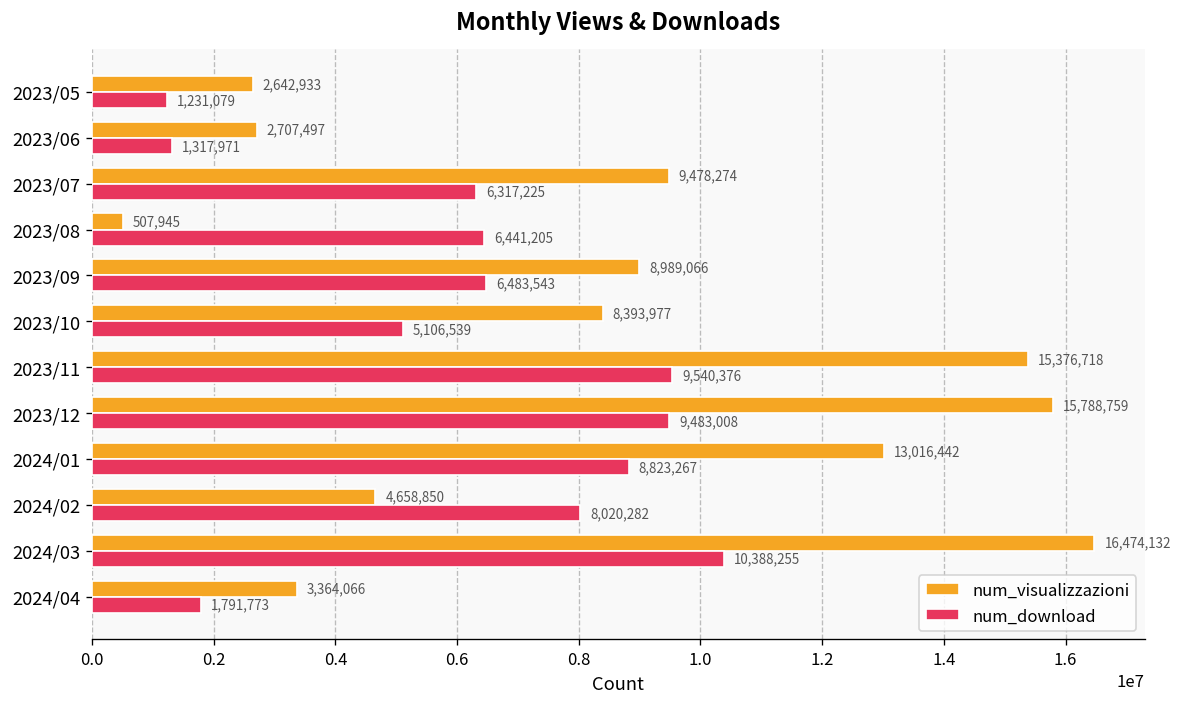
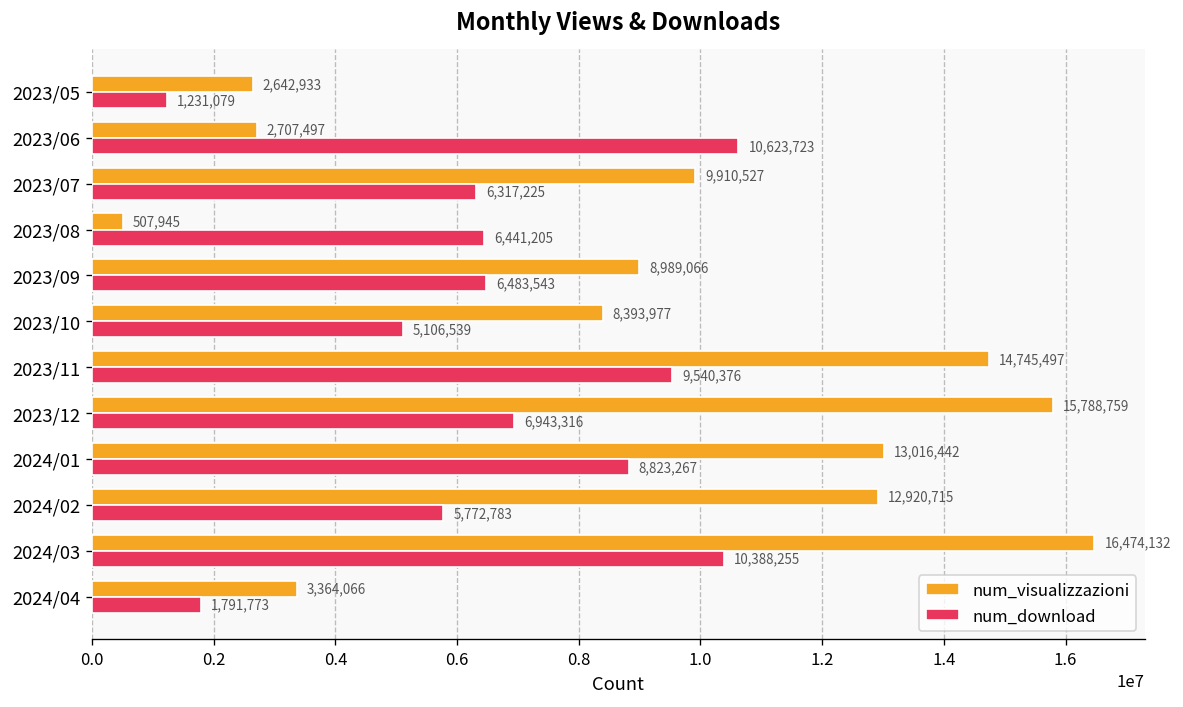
  {
    "num_visualizzazioni": {
      "2023/05": "2,642,933",
      "2023/06": "2,707,497",
-     "2023/07": "9,478,274",
+     "2023/07": "9,910,527",
      "2023/08": "507,945",
      "2023/09": "8,989,066",
      "2023/10": "8,393,977",
-     "2023/11": "15,376,718",
+     "2023/11": "14,745,497",
      "2023/12": "15,788,759",
      "2024/01": "13,016,442",
-     "2024/02": "4,658,850",
+     "2024/02": "12,920,715",
      "2024/03": "16,474,132",
      "2024/04": "3,364,066"
    },
    "num_download": {
      "2023/05": "1,231,079",
-     "2023/06": "1,317,971",
+     "2023/06": "10,623,723",
      "2023/07": "6,317,225",
      "2023/08": "6,441,205",
      "2023/09": "6,483,543",
      "2023/10": "5,106,539",
      "2023/11": "9,540,376",
-     "2023/12": "9,483,008",
+     "2023/12": "6,943,316",
      "2024/01": "8,823,267",
-     "2024/02": "8,020,282",
+     "2024/02": "5,772,783",
      "2024/03": "10,388,255",
      "2024/04": "1,791,773"
    }
  }
